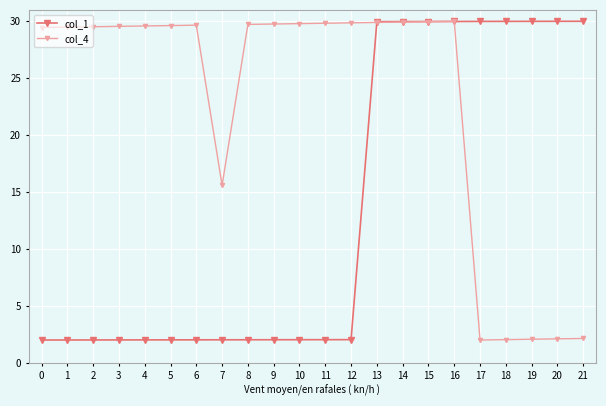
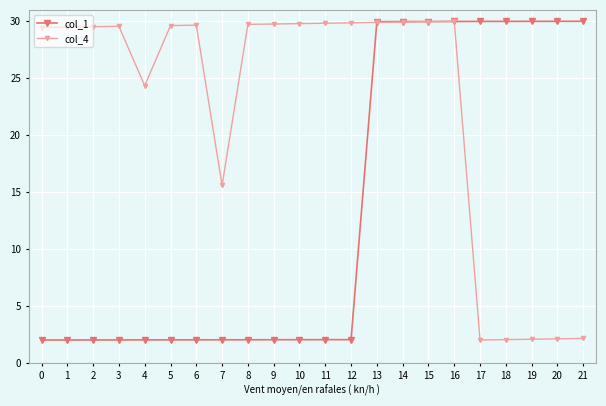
  {
    "col_1": {
      "0": 2.0,
      "1": 2.0,
      "2": 2.0,
      "3": 2.0,
      "4": 2.0,
      "5": 2.0,
      "6": 2.0,
      "7": 2.0,
      "8": 2.0,
      "9": 2.0,
      "10": 2.0,
      "11": 2.0,
      "12": 2.0,
      "17": 30.0,
      "18": 30.0,
      "19": 30.0,
      "20": 30.0,
      "21": 30.0
    },
    "col_4": {
      "2": 29.5,
      "3": 29.6,
-     "4": 29.6,
+     "4": 24.3,
      "5": 29.6,
      "6": 29.7,
      "7": 15.6,
      "8": 29.7,
      "9": 29.8,
      "10": 29.8,
      "11": 29.8,
      "12": 29.9,
      "17": 2.0,
      "18": 2.0,
      "19": 2.1,
      "20": 2.1,
      "21": 2.1
    }
  }
